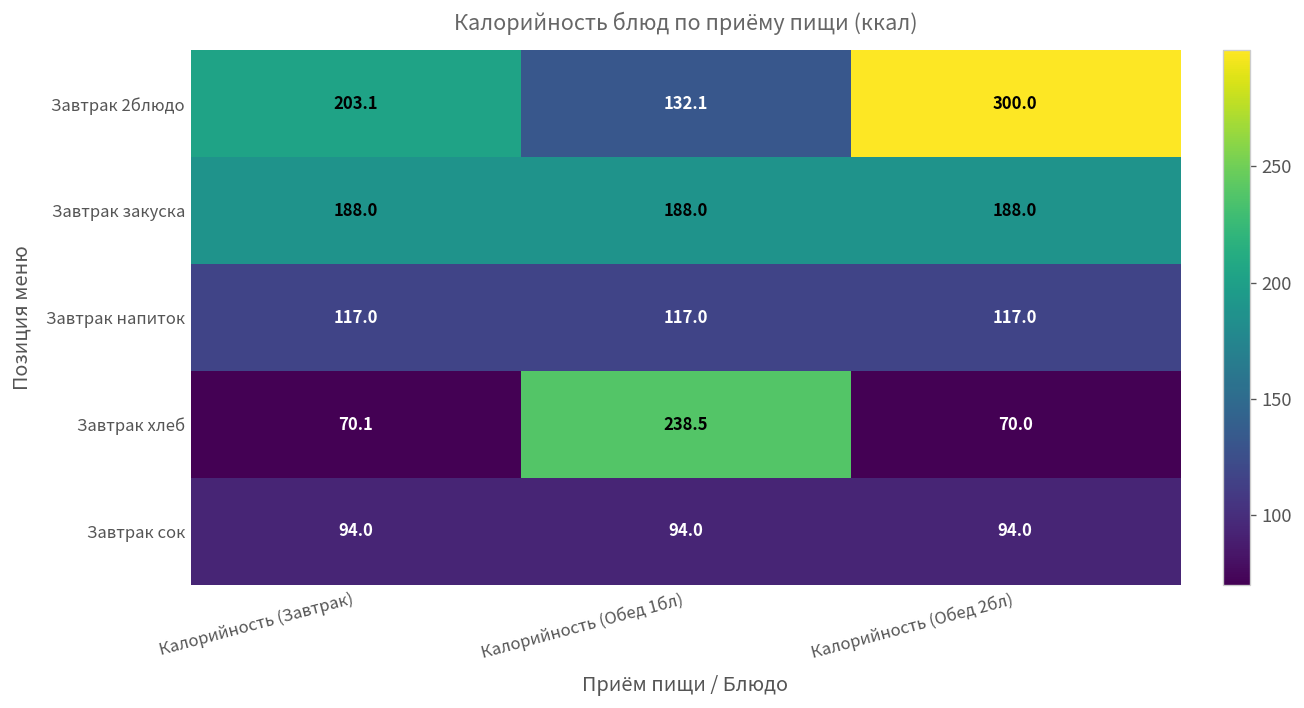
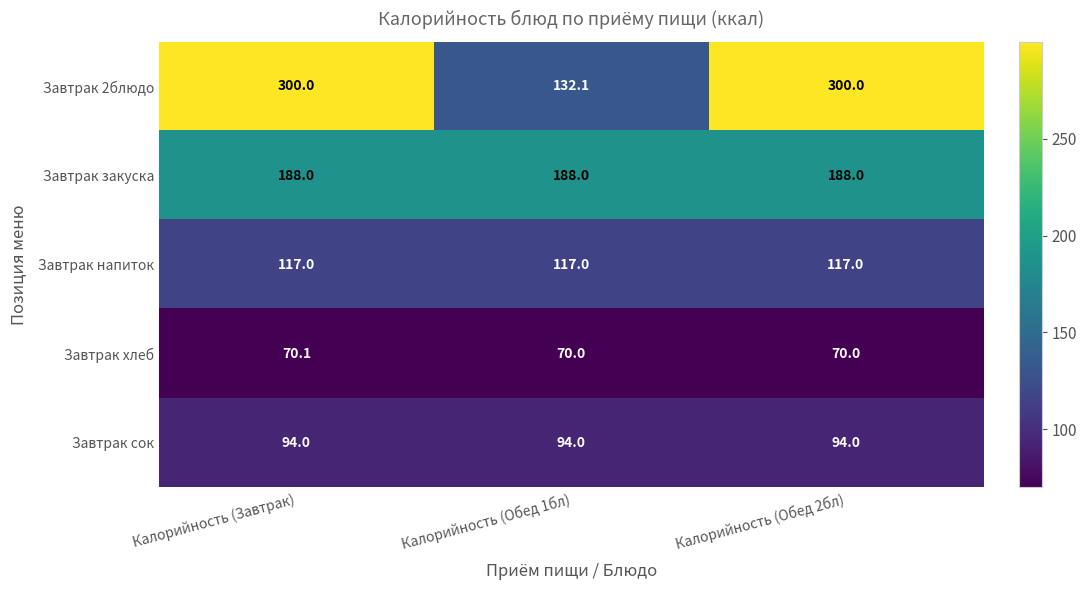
  {
    "Завтрак 2блюдо": {
-     "Калорийность (Завтрак)": 203.1,
+     "Калорийность (Завтрак)": 300.0,
      "Калорийность (Обед 1бл)": 132.1,
      "Калорийность (Обед 2бл)": 300.0
    },
    "Завтрак закуска": {
      "Калорийность (Завтрак)": 188.0,
      "Калорийность (Обед 1бл)": 188.0,
      "Калорийность (Обед 2бл)": 188.0
    },
    "Завтрак напиток": {
      "Калорийность (Завтрак)": 117.0,
      "Калорийность (Обед 1бл)": 117.0,
      "Калорийность (Обед 2бл)": 117.0
    },
    "Завтрак хлеб": {
      "Калорийность (Завтрак)": 70.1,
-     "Калорийность (Обед 1бл)": 238.5,
+     "Калорийность (Обед 1бл)": 70.0,
      "Калорийность (Обед 2бл)": 70.0
    },
    "Завтрак сок": {
      "Калорийность (Завтрак)": 94.0,
      "Калорийность (Обед 1бл)": 94.0,
      "Калорийность (Обед 2бл)": 94.0
    }
  }
